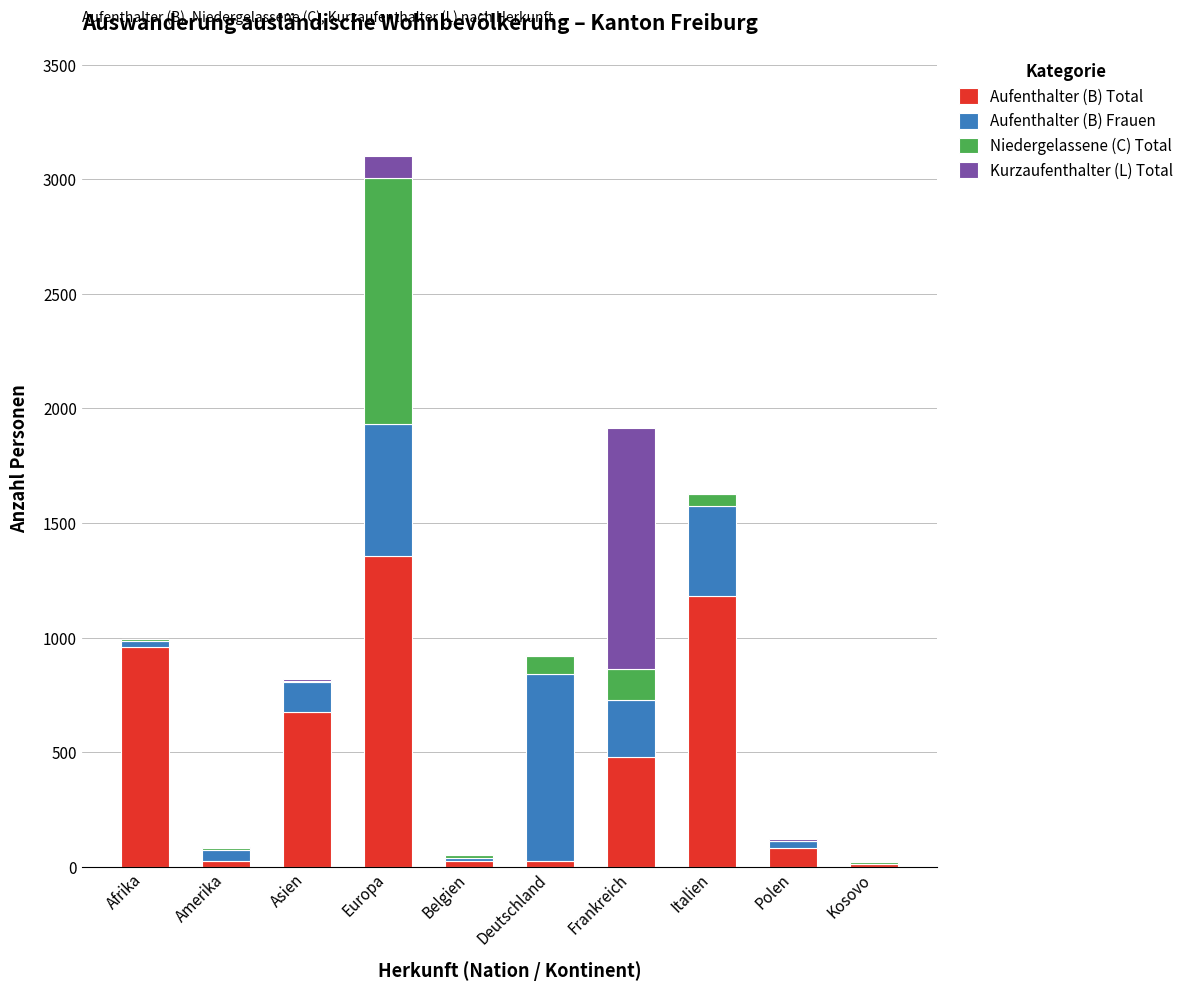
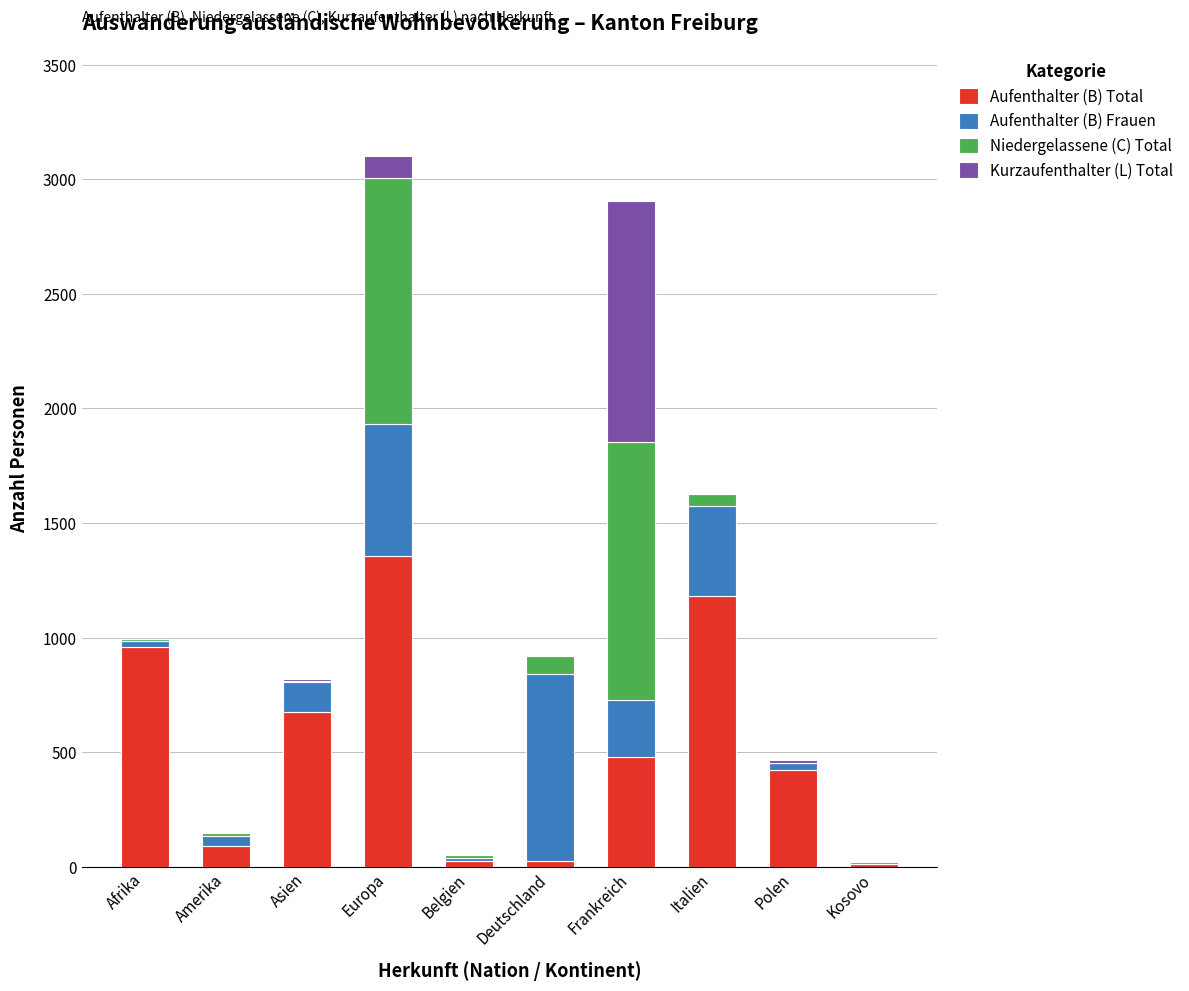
  {
    "Aufenthalter (B) Total": {
      "Afrika": 960,
-     "Amerika": 30,
+     "Amerika": 90,
      "Asien": 670,
      "Europa": 1350,
      "Belgien": 20,
      "Deutschland": 30,
      "Frankreich": 480,
      "Italien": 1180,
-     "Polen": 80
+     "Polen": 420
    },
    "Aufenthalter (B) Frauen": {
      "Afrika": 30,
      "Amerika": 50,
      "Asien": 130,
      "Europa": 580,
      "Belgien": 10,
      "Deutschland": 820,
      "Frankreich": 250,
      "Italien": 390,
      "Polen": 30
    },
    "Niedergelassene (C) Total": {
      "Europa": 1070,
      "Belgien": 10,
      "Deutschland": 80,
-     "Frankreich": 130,
+     "Frankreich": 1130,
      "Italien": 50
    },
    "Kurzaufenthalter (L) Total": {
      "Europa": 100,
      "Belgien": 0,
      "Frankreich": 1050,
      "Kosovo": 0
    }
  }
